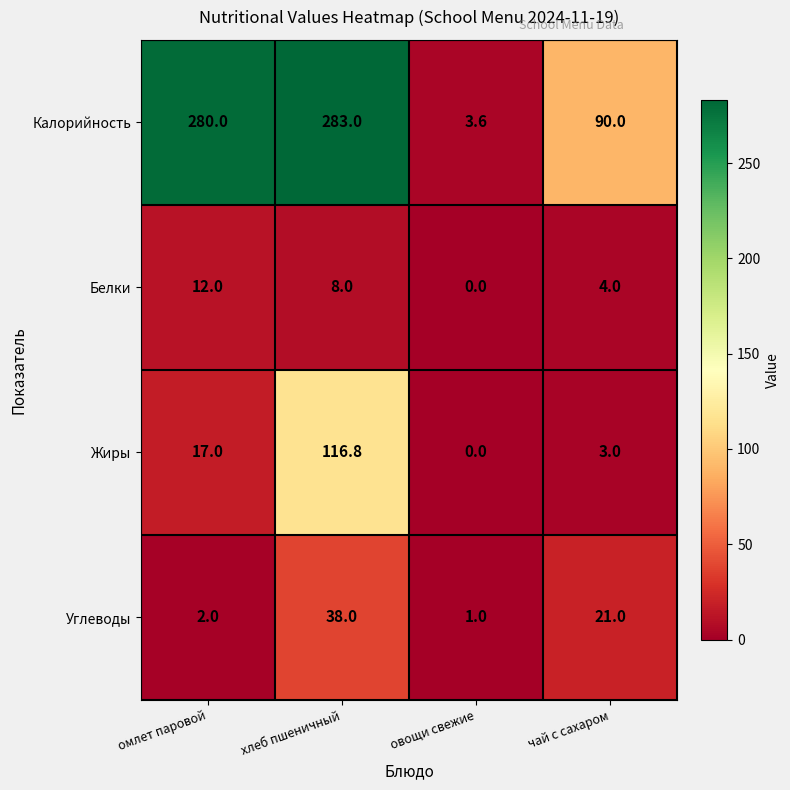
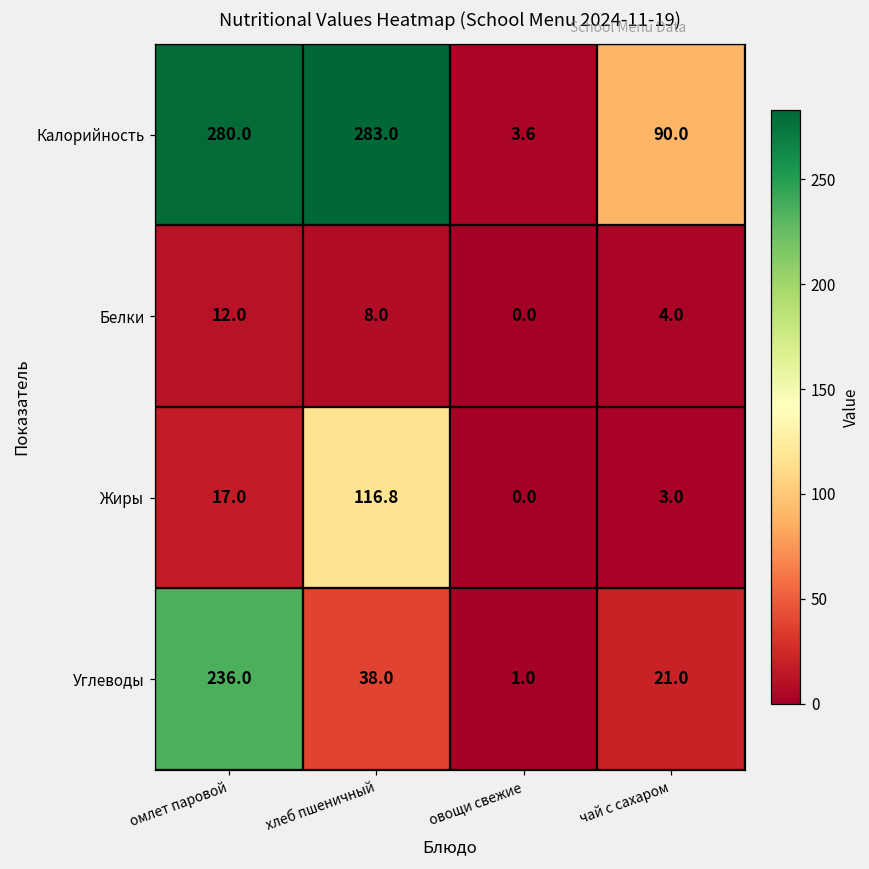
  {
    "Калорийность": {
      "омлет паровой": 280.0,
      "хлеб пшеничный": 283.0,
      "овощи свежие": 3.6,
      "чай с сахаром": 90.0
    },
    "Белки": {
      "омлет паровой": 12.0,
      "хлеб пшеничный": 8.0,
      "овощи свежие": 0.0,
      "чай с сахаром": 4.0
    },
    "Жиры": {
      "омлет паровой": 17.0,
      "хлеб пшеничный": 116.8,
      "овощи свежие": 0.0,
      "чай с сахаром": 3.0
    },
    "Углеводы": {
-     "омлет паровой": 2.0,
+     "омлет паровой": 236.0,
      "хлеб пшеничный": 38.0,
      "овощи свежие": 1.0,
      "чай с сахаром": 21.0
    }
  }
